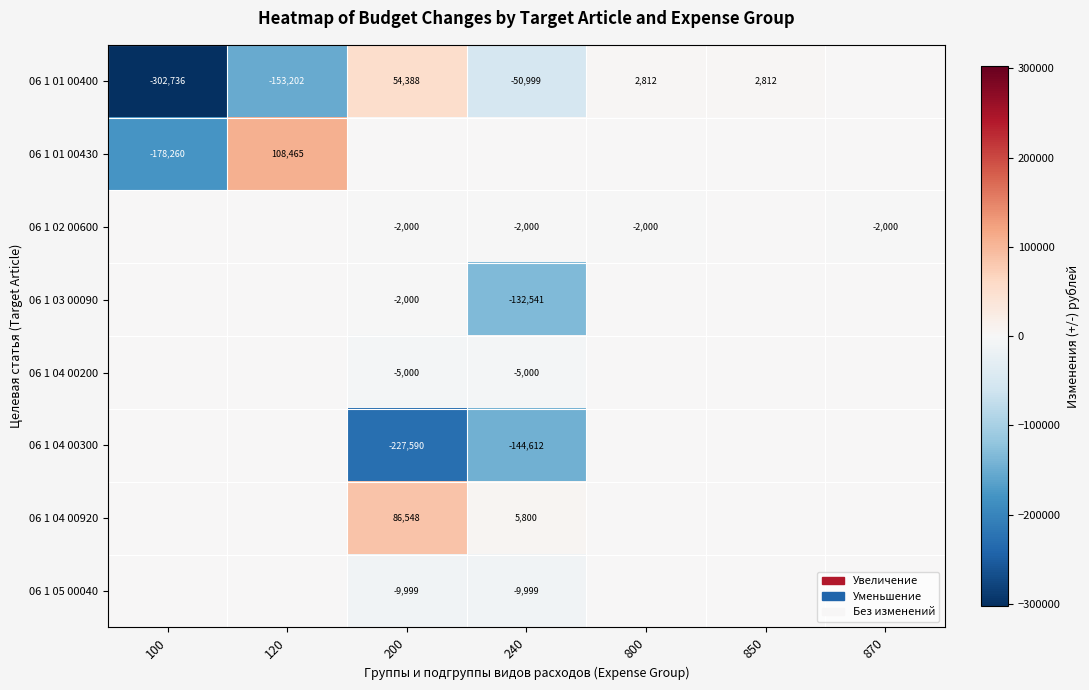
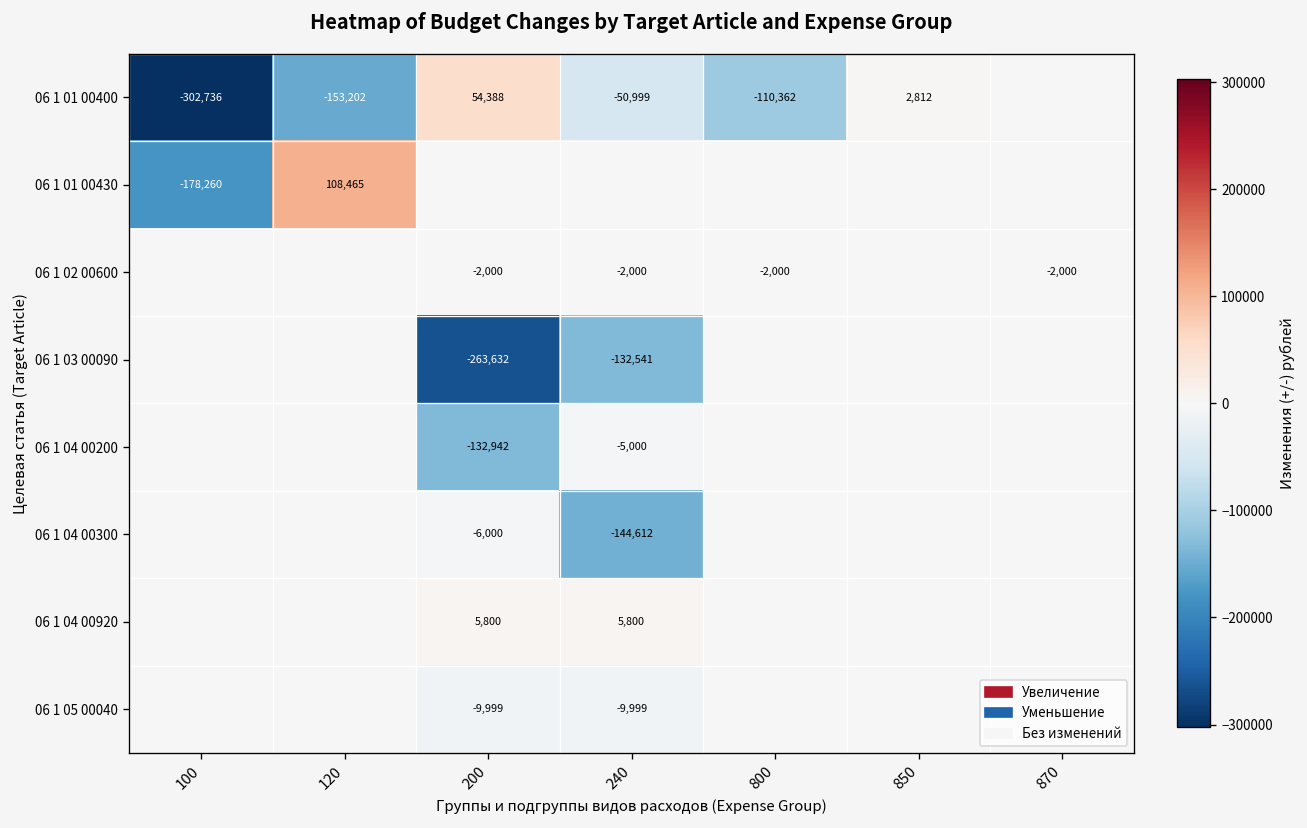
  {
    "06 1 01 00400": {
      "100": "-302,736",
      "120": "-153,202",
      "200": "54,388",
      "240": "-50,999",
-     "800": "2,812",
+     "800": "-110,362",
      "850": "2,812"
    },
    "06 1 01 00430": {
      "100": "-178,260",
      "120": "108,465"
    },
    "06 1 02 00600": {
      "200": "-2,000",
      "240": "-2,000",
      "800": "-2,000",
      "870": "-2,000"
    },
    "06 1 03 00090": {
-     "200": "-2,000",
+     "200": "-263,632",
      "240": "-132,541"
    },
    "06 1 04 00200": {
-     "200": "-5,000",
+     "200": "-132,942",
      "240": "-5,000"
    },
    "06 1 04 00300": {
-     "200": "-227,590",
+     "200": "-6,000",
      "240": "-144,612"
    },
    "06 1 04 00920": {
-     "200": "86,548",
+     "200": "5,800",
      "240": "5,800"
    },
    "06 1 05 00040": {
      "200": "-9,999",
      "240": "-9,999"
    }
  }
